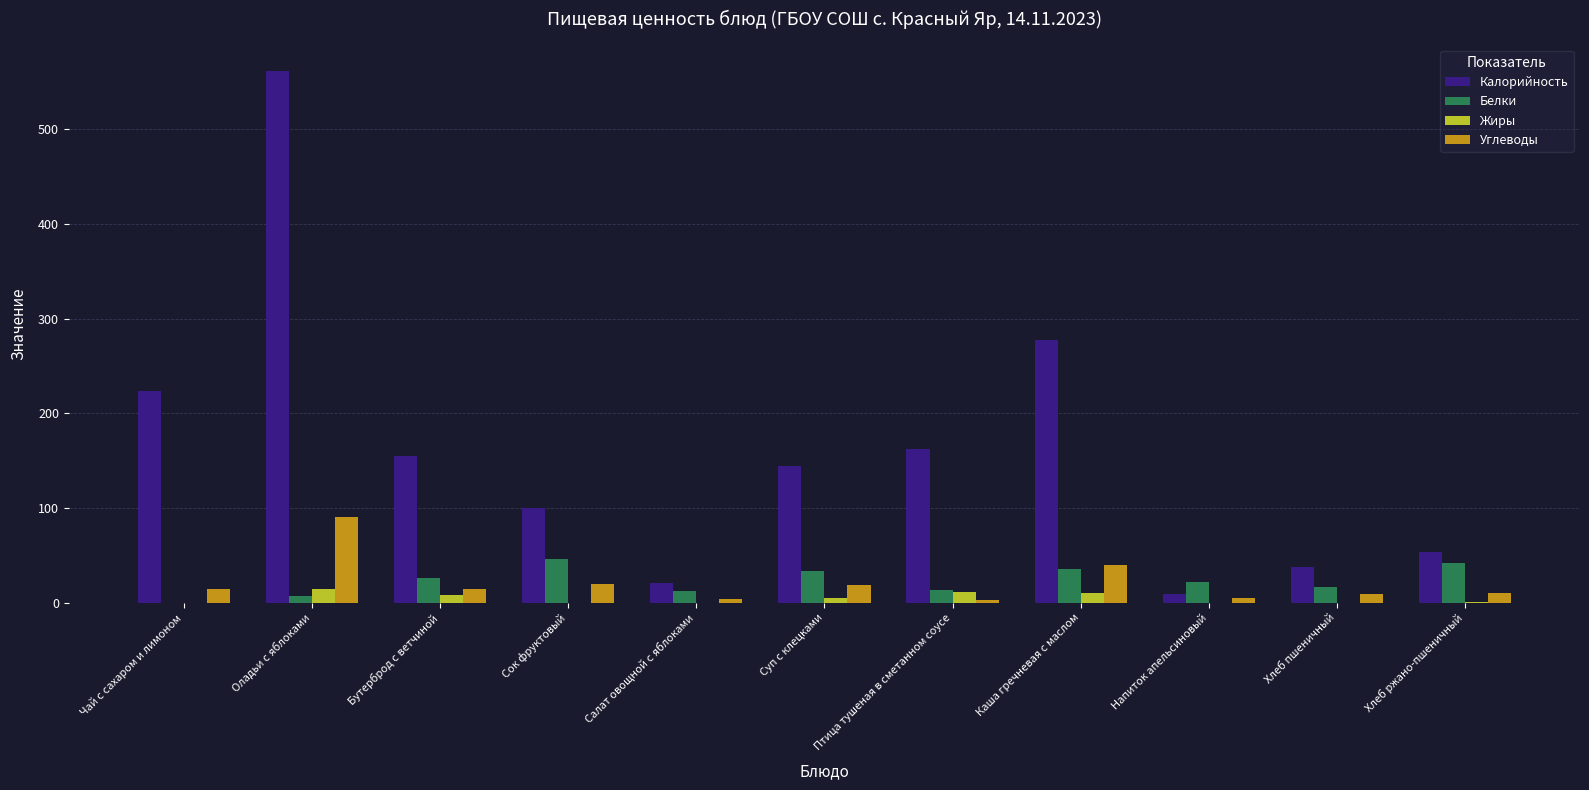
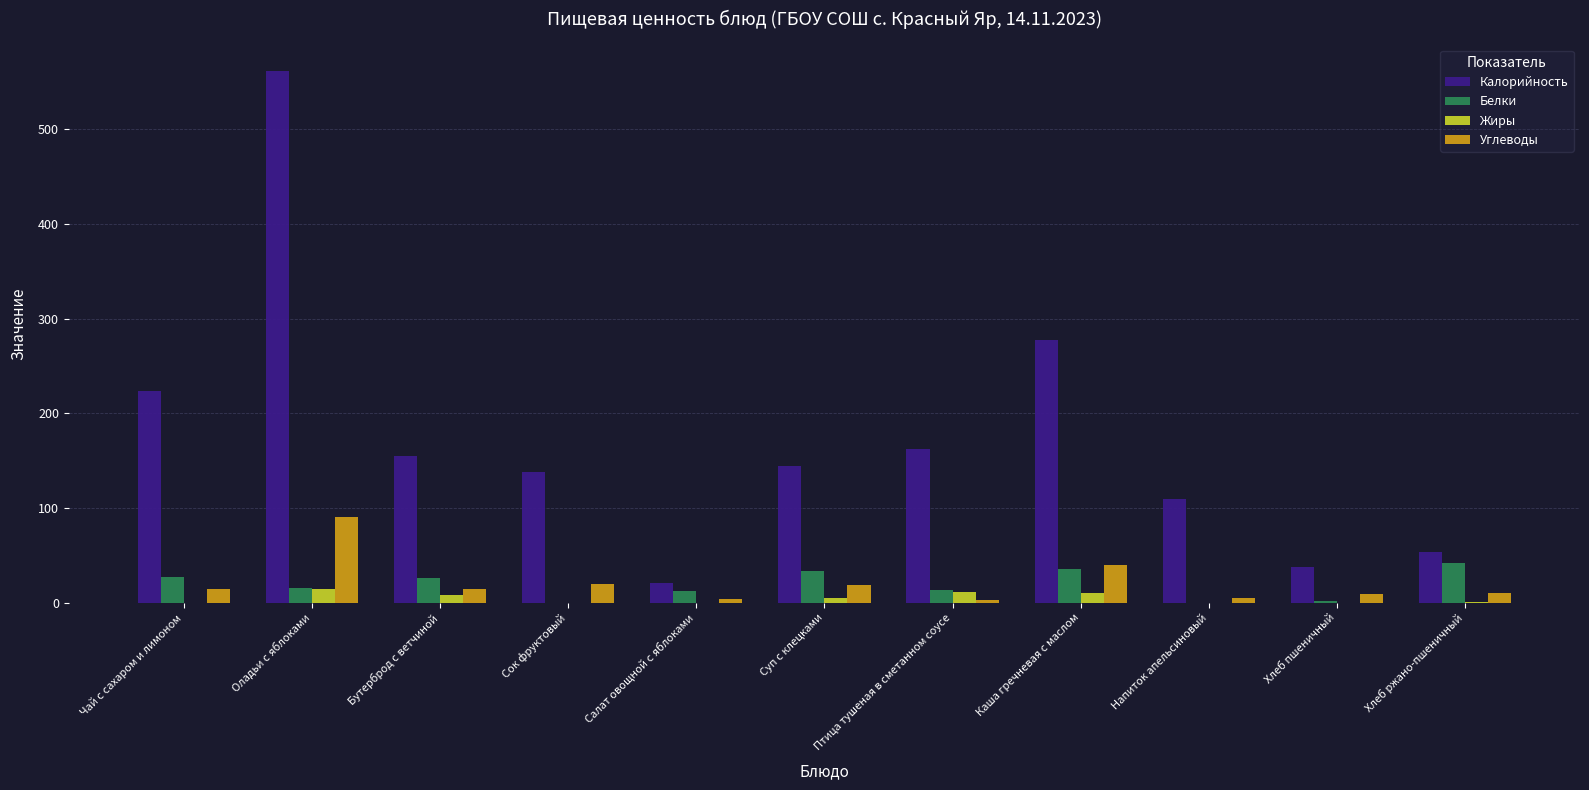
  {
    "Калорийность": {
      "Чай с сахаром и лимоном": 220,
      "Оладьи с яблоками": 560,
      "Бутерброд с ветчиной": 160,
-     "Сок фруктовый": 100,
+     "Сок фруктовый": 140,
      "Салат овощной с яблоками": 20,
      "Суп с клецками": 140,
      "Птица тушеная в сметанном соусе": 160,
      "Каша гречневая с маслом": 280,
-     "Напиток апельсиновый": 10,
+     "Напиток апельсиновый": 110,
      "Хлеб пшеничный": 40,
      "Хлеб ржано-пшеничный": 50
    },
    "Белки": {
-     "Чай с сахаром и лимоном": 0,
-     "Оладьи с яблоками": 10,
+     "Чай с сахаром и лимоном": 30,
+     "Оладьи с яблоками": 20,
      "Бутерброд с ветчиной": 30,
-     "Сок фруктовый": 50,
+     "Сок фруктовый": 0,
      "Салат овощной с яблоками": 10,
      "Суп с клецками": 30,
      "Птица тушеная в сметанном соусе": 10,
      "Каша гречневая с маслом": 40,
-     "Напиток апельсиновый": 20,
-     "Хлеб пшеничный": 20,
+     "Напиток апельсиновый": 0,
+     "Хлеб пшеничный": 0,
      "Хлеб ржано-пшеничный": 40
    }
  }
